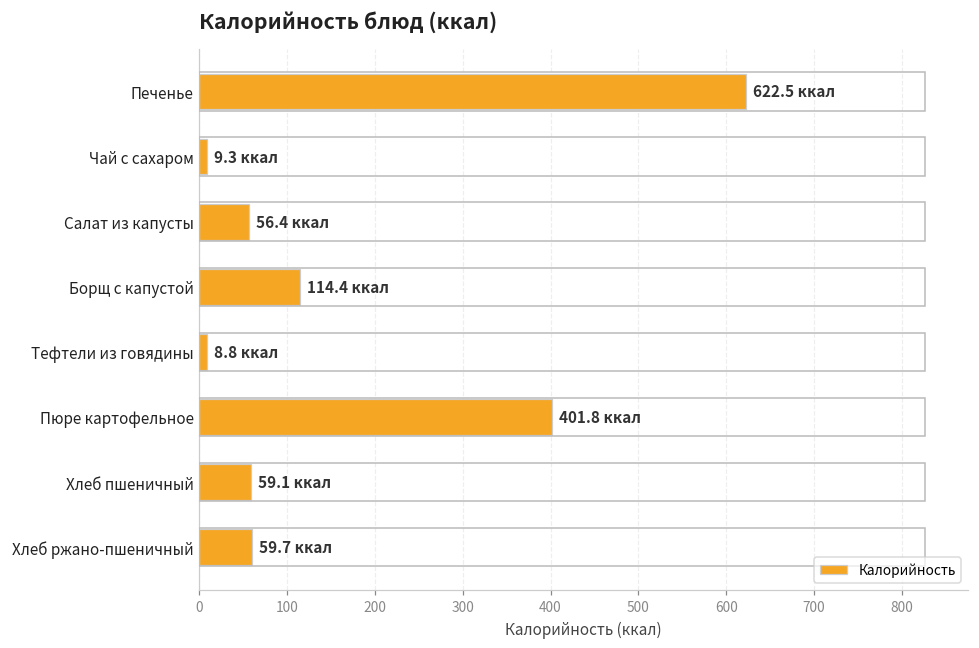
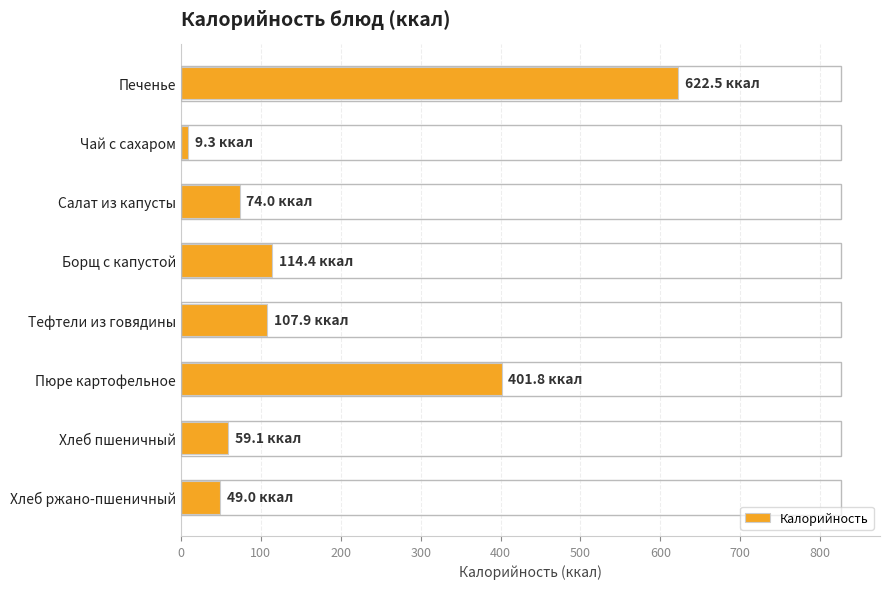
  {
    "Печенье": 622.5,
    "Чай с сахаром": 9.3,
-   "Салат из капусты": 56.4,
+   "Салат из капусты": 74.0,
    "Борщ с капустой": 114.4,
-   "Тефтели из говядины": 8.8,
+   "Тефтели из говядины": 107.9,
    "Пюре картофельное": 401.8,
    "Хлеб пшеничный": 59.1,
-   "Хлеб ржано-пшеничный": 59.7
+   "Хлеб ржано-пшеничный": 49.0
  }
